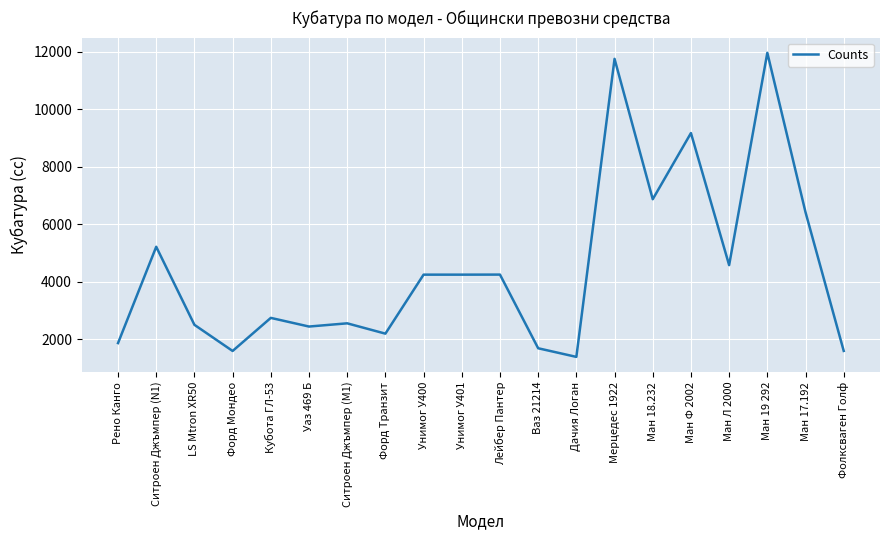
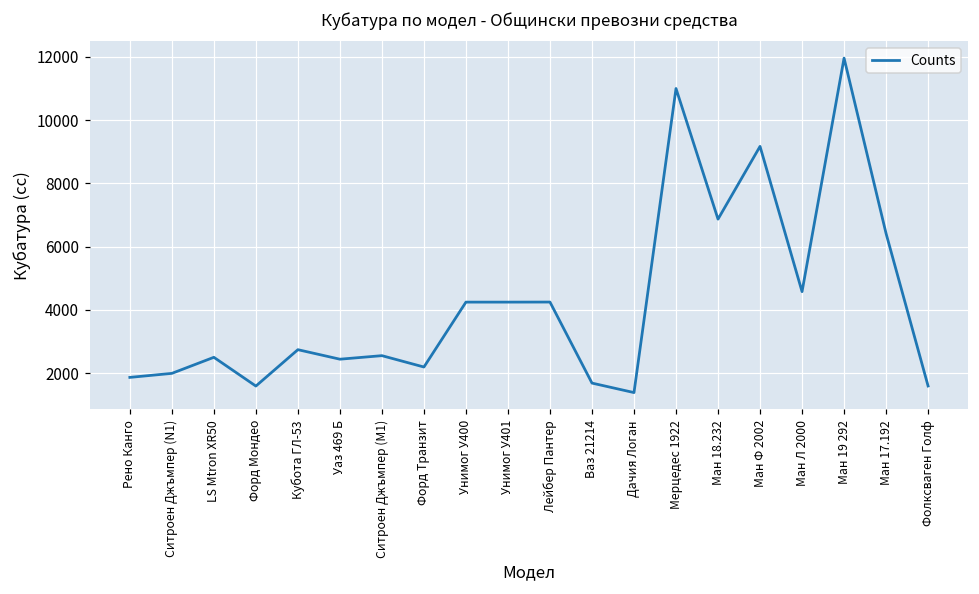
  {
    "Рено Канго": 1900,
-   "Ситроен Джъмпер (N1)": 5200,
+   "Ситроен Джъмпер (N1)": 2000,
    "LS Mtron XR50": 2500,
    "Форд Мондео": 1600,
    "Кубота ГЛ-53": 2700,
    "Уаз 469 Б": 2400,
    "Ситроен Джъмпер (M1)": 2600,
    "Форд Транзит": 2200,
    "Унимог У400": 4200,
    "Унимог У401": 4200,
    "Лейбер Пантер": 4300,
    "Ваз 21214": 1700,
    "Дачия Логан": 1400,
-   "Мерцедес 1922": 11800,
+   "Мерцедес 1922": 11000,
    "Ман 18.232": 6900,
    "Ман Ф 2002": 9200,
    "Ман Л 2000": 4600,
    "Ман 19 292": 12000,
    "Ман 17.192": 6400,
    "Фолксваген Голф": 1600
  }
